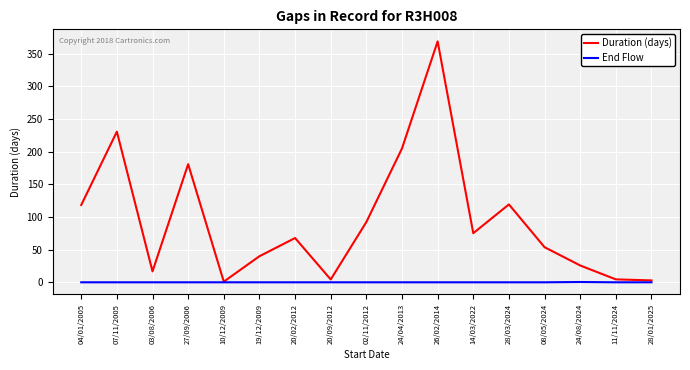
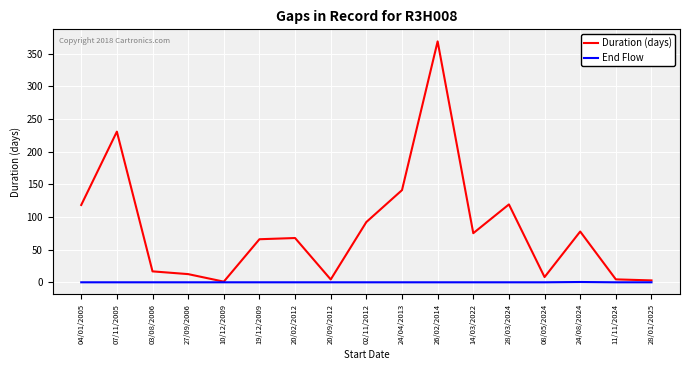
  {
    "Duration (days)": {
      "04/01/2005": 120,
      "07/11/2005": 230,
      "03/08/2006": 20,
-     "27/09/2006": 180,
-     "19/12/2009": 40,
+     "27/09/2006": 10,
+     "19/12/2009": 70,
      "20/02/2012": 70,
      "20/09/2012": 0,
      "02/11/2012": 90,
-     "24/04/2013": 200,
+     "24/04/2013": 140,
      "26/02/2014": 370,
      "14/03/2022": 80,
      "28/03/2024": 120,
-     "08/05/2024": 50,
-     "24/08/2024": 30,
+     "08/05/2024": 10,
+     "24/08/2024": 80,
      "11/11/2024": 0
    },
    "End Flow": {
      "04/01/2005": 0,
      "07/11/2005": 0,
      "03/08/2006": 0,
      "27/09/2006": 0,
      "19/12/2009": 0,
      "20/02/2012": 0,
      "20/09/2012": 0,
      "02/11/2012": 0,
      "24/04/2013": 0,
      "26/02/2014": 0,
      "14/03/2022": 0,
      "28/03/2024": 0,
      "08/05/2024": 0,
      "24/08/2024": 0,
      "11/11/2024": 0
    }
  }
